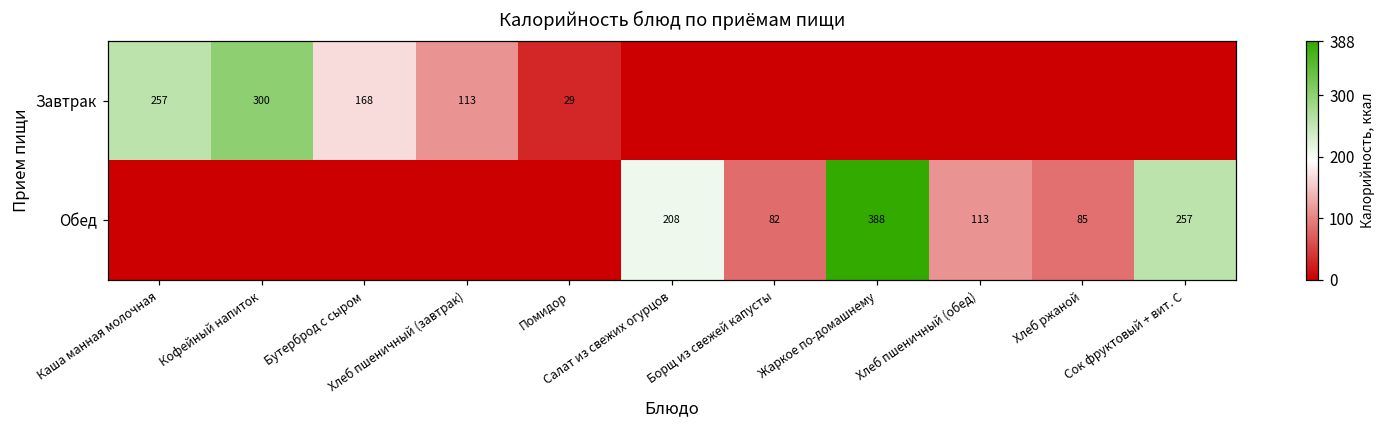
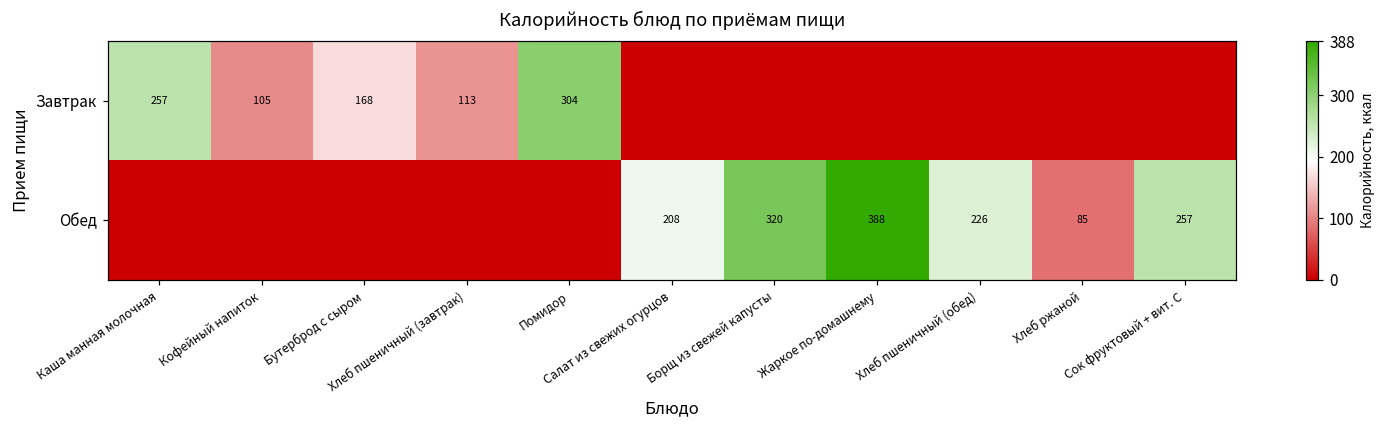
  {
    "Завтрак": {
      "Каша манная молочная": 257,
-     "Кофейный напиток": 300,
+     "Кофейный напиток": 105,
      "Бутерброд с сыром": 168,
      "Хлеб пшеничный (завтрак)": 113,
-     "Помидор": 29
+     "Помидор": 304
    },
    "Обед": {
      "Салат из свежих огурцов": 208,
-     "Борщ из свежей капусты": 82,
+     "Борщ из свежей капусты": 320,
      "Жаркое по-домашнему": 388,
-     "Хлеб пшеничный (обед)": 113,
+     "Хлеб пшеничный (обед)": 226,
      "Хлеб ржаной": 85,
      "Сок фруктовый + вит. С": 257
    }
  }
